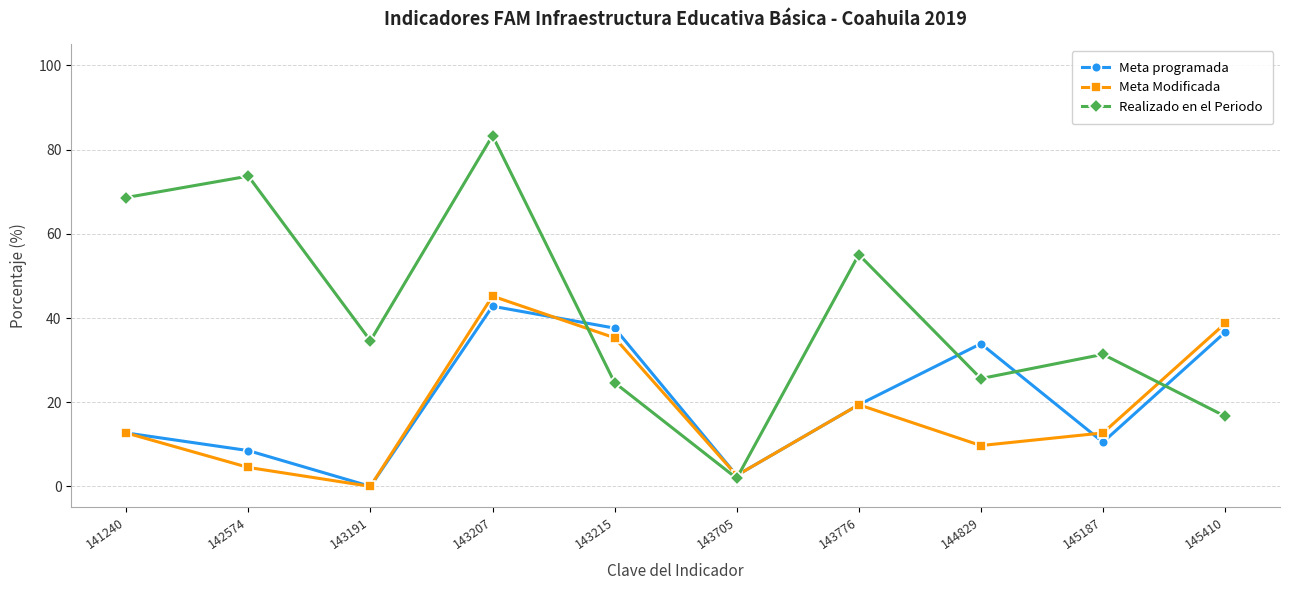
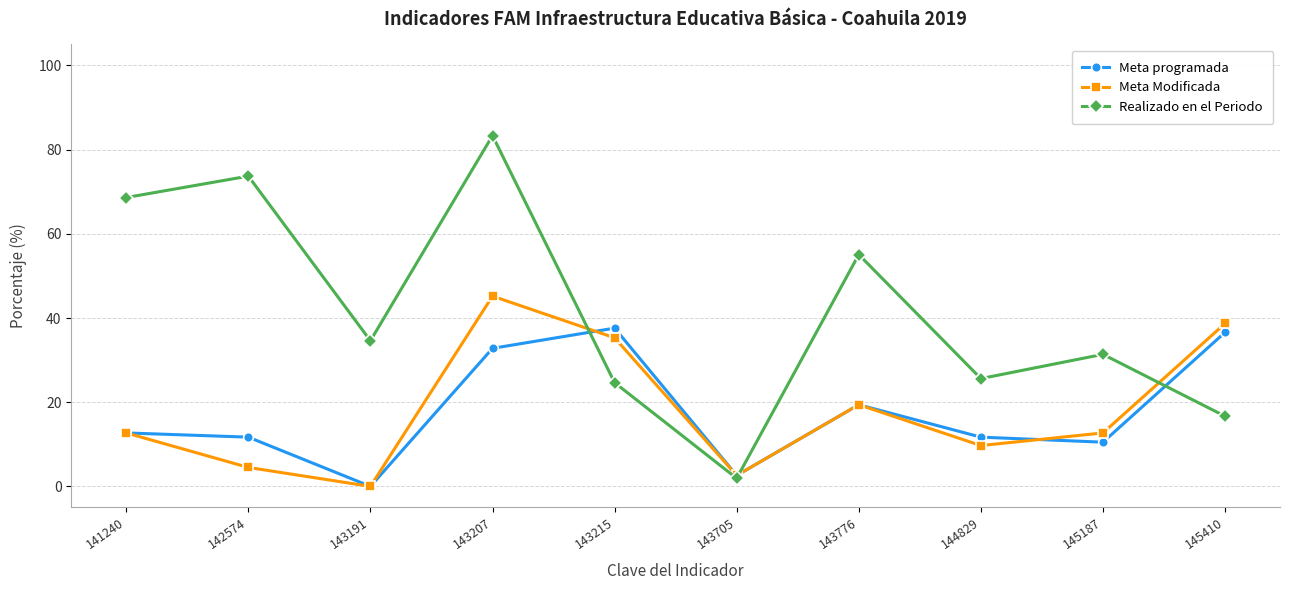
  {
    "Meta programada": {
-     "142574": 9,
-     "143207": 43,
+     "142574": 12,
+     "143207": 33,
      "143215": 38,
-     "144829": 34,
+     "144829": 12,
      "145187": 11,
      "145410": 37
    },
    "Meta Modificada": {
      "142574": 5,
      "143207": 45,
      "143215": 35,
      "144829": 10,
      "145187": 13,
      "145410": 39
    },
    "Realizado en el Periodo": {
      "141240": 69,
      "142574": 74,
      "143191": 35,
      "143207": 83,
      "143215": 25,
      "143705": 2,
      "143776": 55,
      "144829": 26,
      "145187": 31,
      "145410": 17
    }
  }
